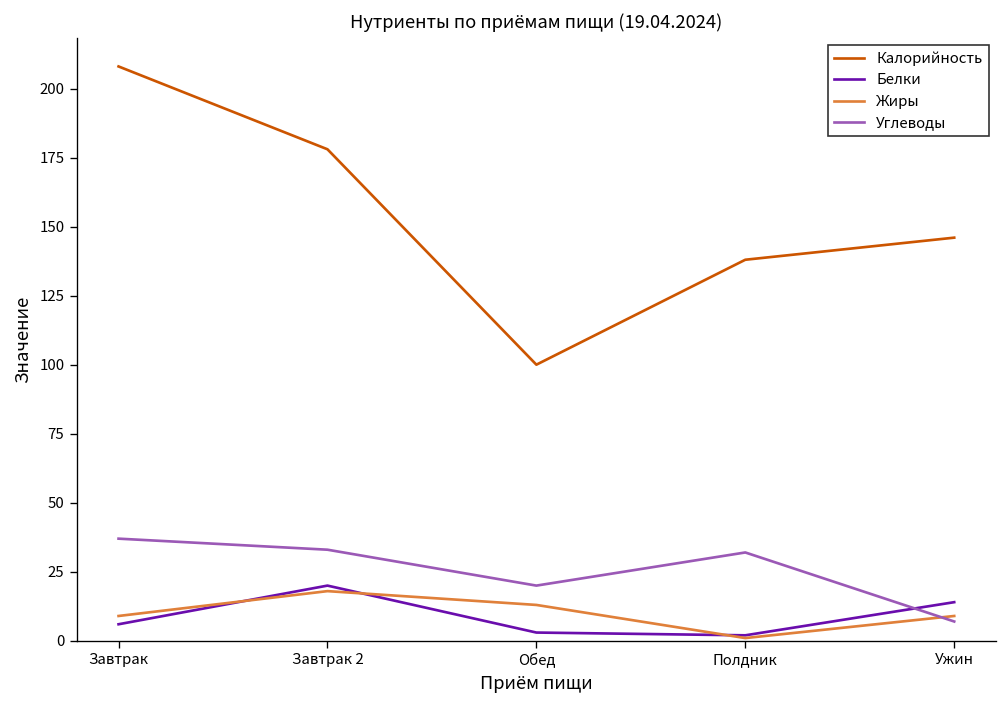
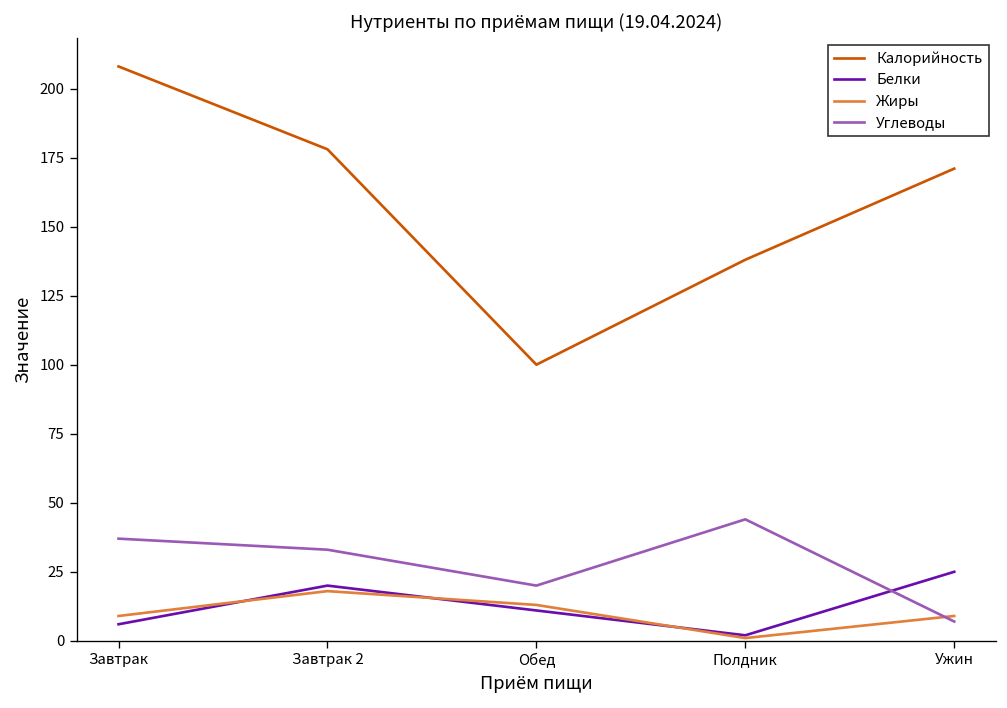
  {
    "Калорийность": {
      "Завтрак": 208,
      "Завтрак 2": 178,
      "Обед": 100,
      "Полдник": 138,
-     "Ужин": 146
+     "Ужин": 171
    },
    "Белки": {
      "Завтрак": 6,
      "Завтрак 2": 20,
-     "Обед": 3,
-     "Ужин": 14
+     "Обед": 11,
+     "Ужин": 25
    },
    "Жиры": {
      "Завтрак": 9,
      "Завтрак 2": 18,
      "Обед": 13,
      "Ужин": 9
    },
    "Углеводы": {
      "Завтрак": 37,
      "Завтрак 2": 33,
      "Обед": 20,
-     "Полдник": 32,
+     "Полдник": 44,
      "Ужин": 7
    }
  }
